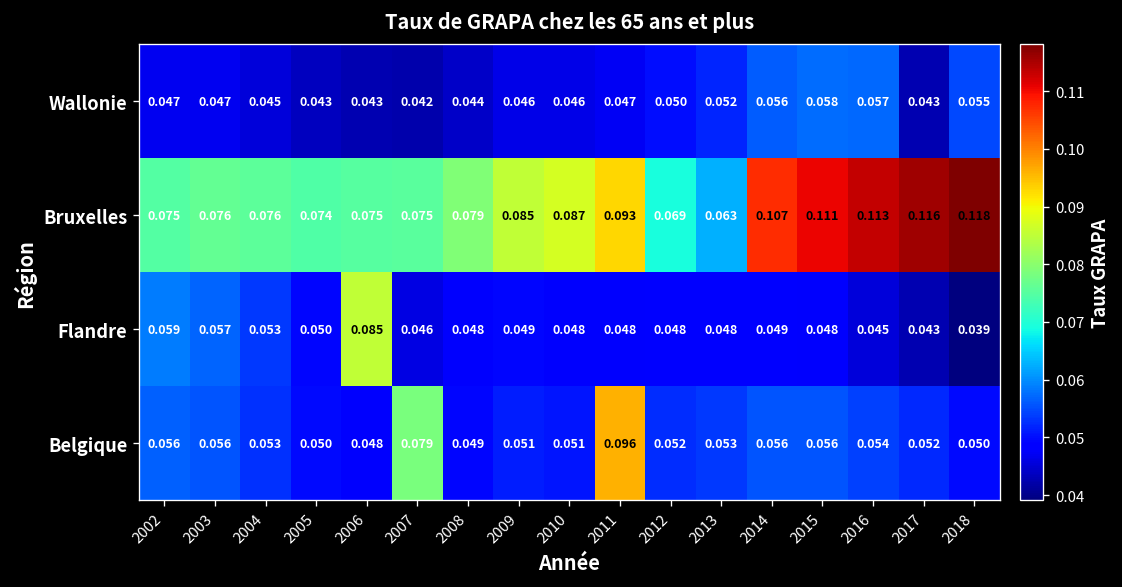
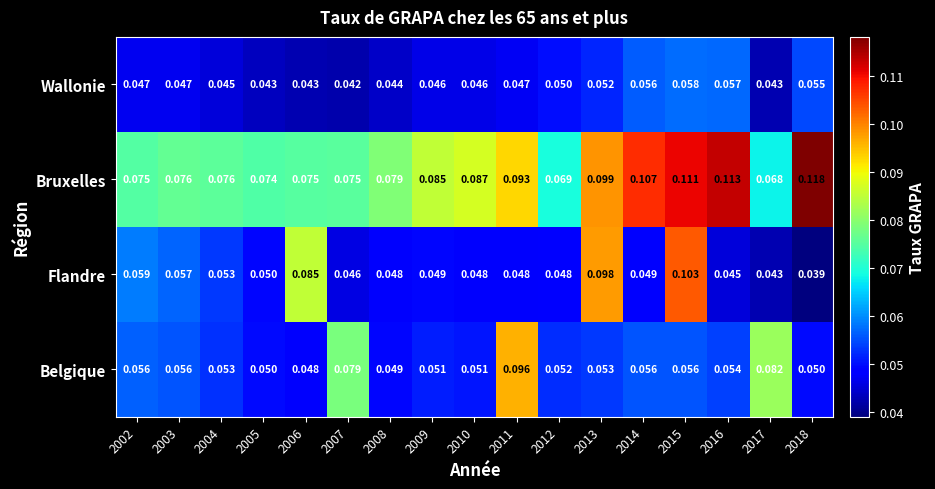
  {
    "Wallonie": {
      "2002": 0.047,
      "2003": 0.047,
      "2004": 0.045,
      "2005": 0.043,
      "2006": 0.043,
      "2007": 0.042,
      "2008": 0.044,
      "2009": 0.046,
      "2010": 0.046,
      "2011": 0.047,
      "2012": 0.050,
      "2013": 0.052,
      "2014": 0.056,
      "2015": 0.058,
      "2016": 0.057,
      "2017": 0.043,
      "2018": 0.055
    },
    "Bruxelles": {
      "2002": 0.075,
      "2003": 0.076,
      "2004": 0.076,
      "2005": 0.074,
      "2006": 0.075,
      "2007": 0.075,
      "2008": 0.079,
      "2009": 0.085,
      "2010": 0.087,
      "2011": 0.093,
      "2012": 0.069,
-     "2013": 0.063,
+     "2013": 0.099,
      "2014": 0.107,
      "2015": 0.111,
      "2016": 0.113,
-     "2017": 0.116,
+     "2017": 0.068,
      "2018": 0.118
    },
    "Flandre": {
      "2002": 0.059,
      "2003": 0.057,
      "2004": 0.053,
      "2005": 0.050,
      "2006": 0.085,
      "2007": 0.046,
      "2008": 0.048,
      "2009": 0.049,
      "2010": 0.048,
      "2011": 0.048,
      "2012": 0.048,
-     "2013": 0.048,
+     "2013": 0.098,
      "2014": 0.049,
-     "2015": 0.048,
+     "2015": 0.103,
      "2016": 0.045,
      "2017": 0.043,
      "2018": 0.039
    },
    "Belgique": {
      "2002": 0.056,
      "2003": 0.056,
      "2004": 0.053,
      "2005": 0.050,
      "2006": 0.048,
      "2007": 0.079,
      "2008": 0.049,
      "2009": 0.051,
      "2010": 0.051,
      "2011": 0.096,
      "2012": 0.052,
      "2013": 0.053,
      "2014": 0.056,
      "2015": 0.056,
      "2016": 0.054,
-     "2017": 0.052,
+     "2017": 0.082,
      "2018": 0.050
    }
  }
